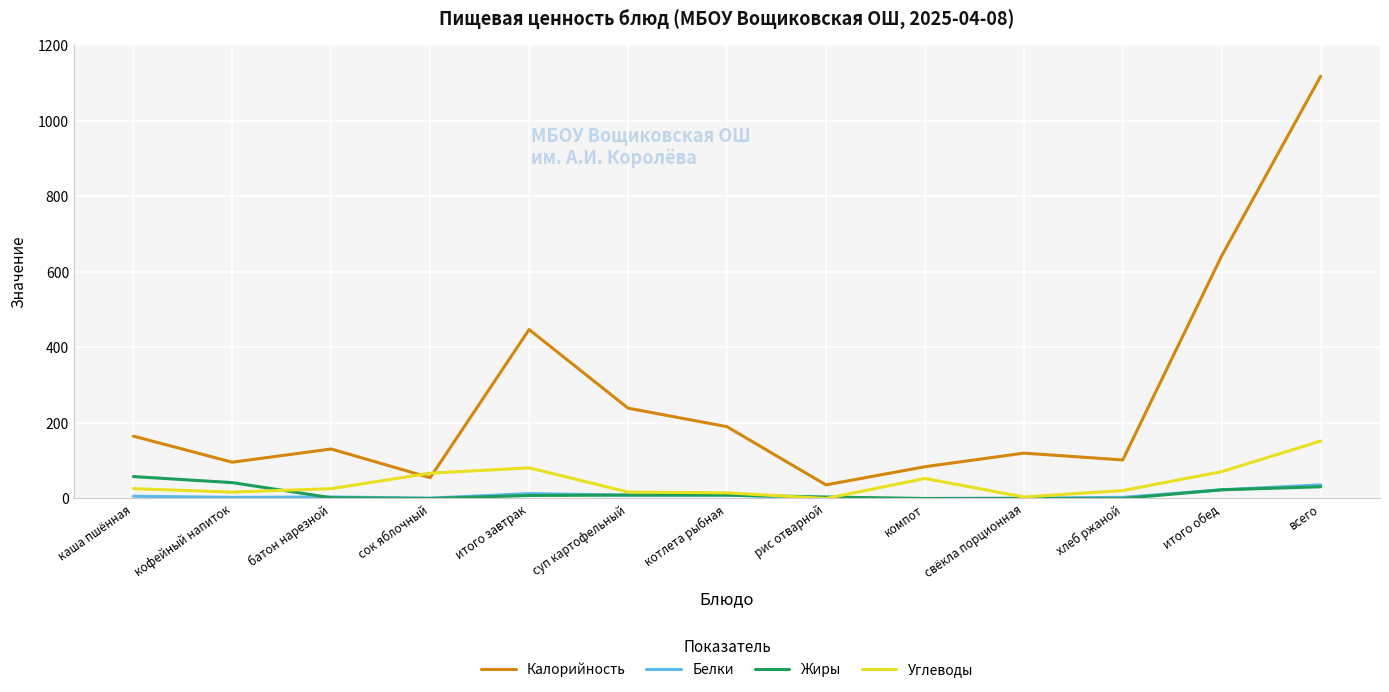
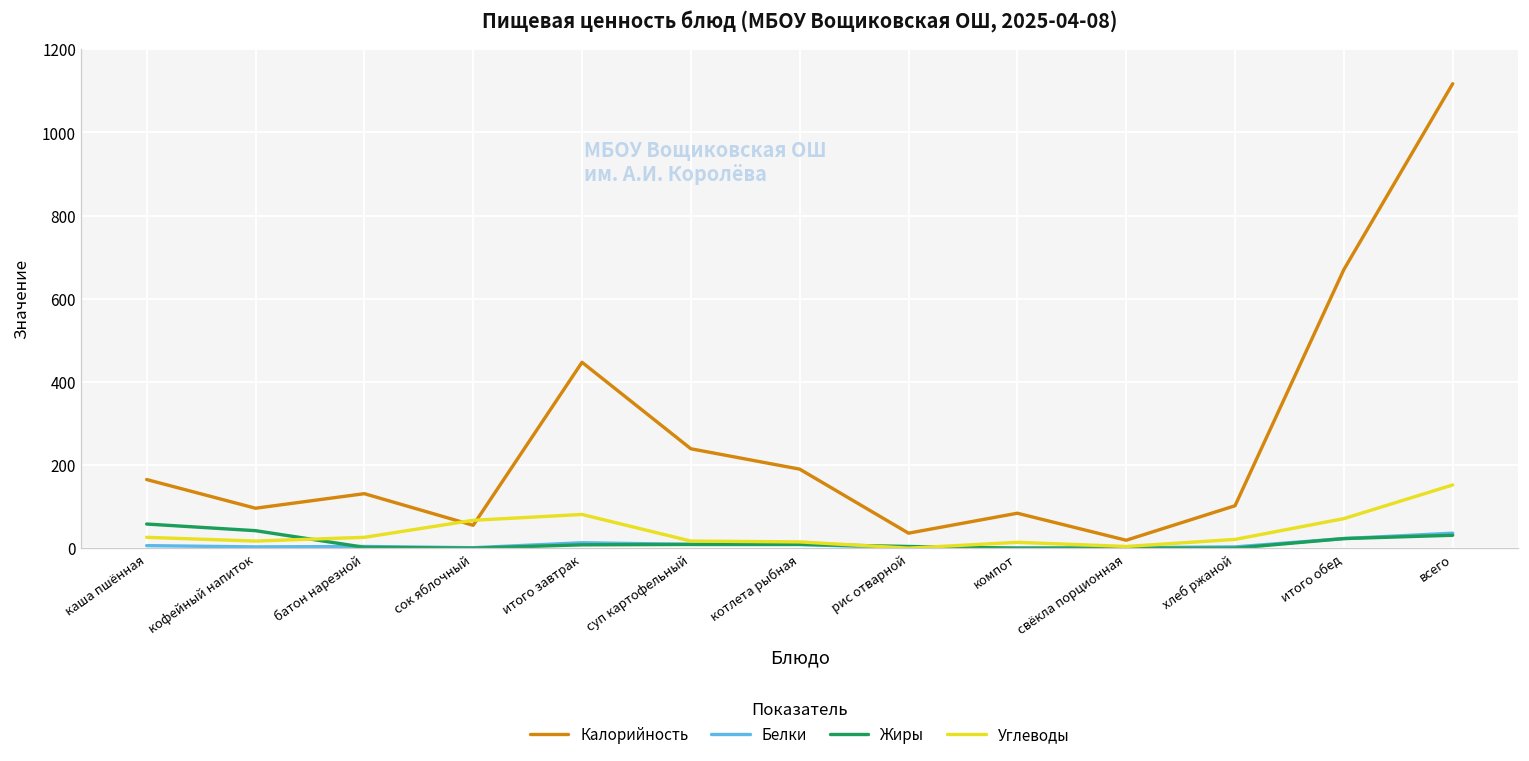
  {
    "Калорийность": {
      "каша пшённая": 170,
      "кофейный напиток": 100,
      "батон нарезной": 130,
      "сок яблочный": 60,
      "итого завтрак": 450,
      "суп картофельный": 240,
      "котлета рыбная": 190,
      "рис отварной": 40,
      "компот": 80,
-     "свёкла порционная": 120,
+     "свёкла порционная": 20,
      "хлеб ржаной": 100,
-     "итого обед": 640,
+     "итого обед": 670,
      "всего": 1120
    },
    "Белки": {
      "каша пшённая": 10,
      "кофейный напиток": 0
    },
    "Жиры": {
      "каша пшённая": 60,
      "кофейный напиток": 40
    },
    "Углеводы": {
      "каша пшённая": 30,
      "кофейный напиток": 20,
      "батон нарезной": 30,
      "сок яблочный": 70,
      "итого завтрак": 80,
      "суп картофельный": 20,
-     "компот": 50,
+     "компот": 10,
      "хлеб ржаной": 20,
      "итого обед": 70,
      "всего": 150
    }
  }
